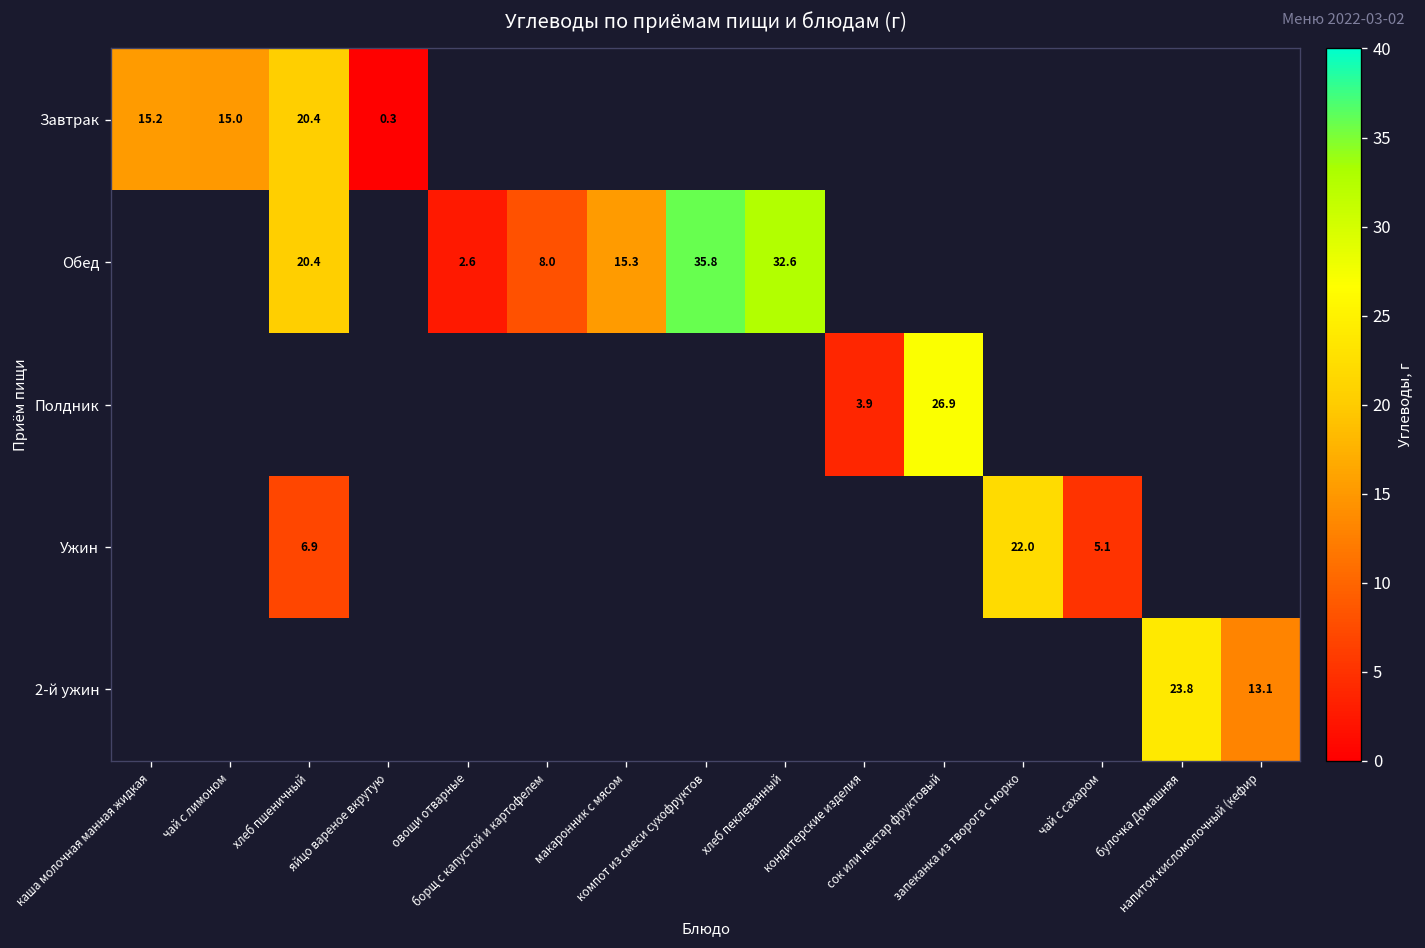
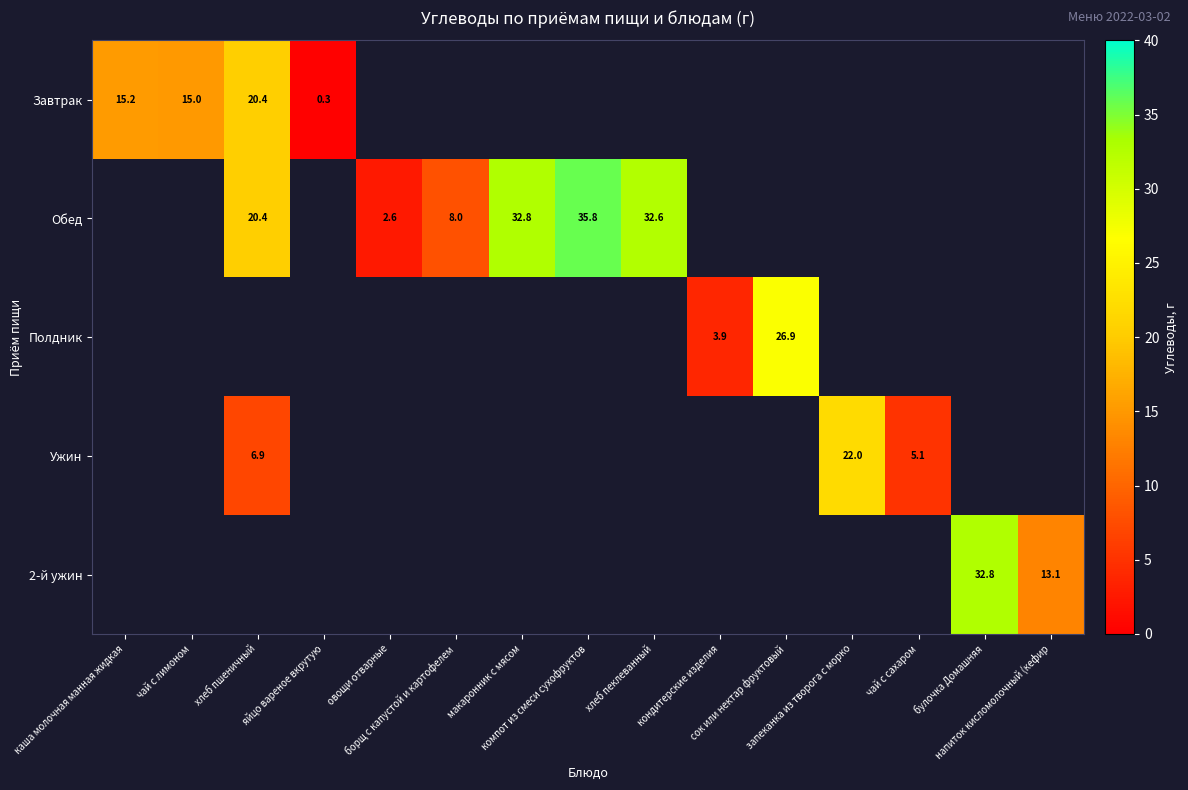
  {
    "Завтрак": {
      "каша молочная манная жидкая": 15.2,
      "чай с лимоном": 15.0,
      "хлеб пшеничный": 20.4,
      "яйцо вареное вкрутую": 0.3
    },
    "Обед": {
      "хлеб пшеничный": 20.4,
      "овощи отварные": 2.6,
      "борщ с капустой и картофелем": 8.0,
-     "макаронник с мясом": 15.3,
+     "макаронник с мясом": 32.8,
      "компот из смеси сухофруктов": 35.8,
      "хлеб пеклеванный": 32.6
    },
    "Полдник": {
      "кондитерские изделия": 3.9,
      "сок или нектар фруктовый": 26.9
    },
    "Ужин": {
      "хлеб пшеничный": 6.9,
      "запеканка из творога с морко": 22.0,
      "чай с сахаром": 5.1
    },
    "2-й ужин": {
-     "булочка Домашняя": 23.8,
+     "булочка Домашняя": 32.8,
      "напиток кисломолочный (кефир": 13.1
    }
  }
